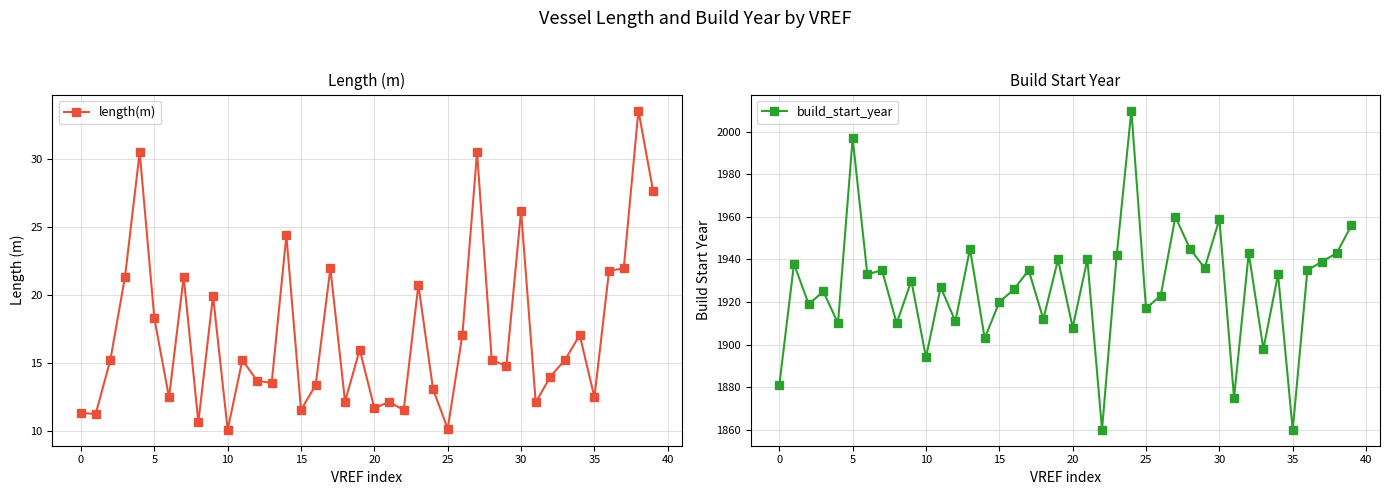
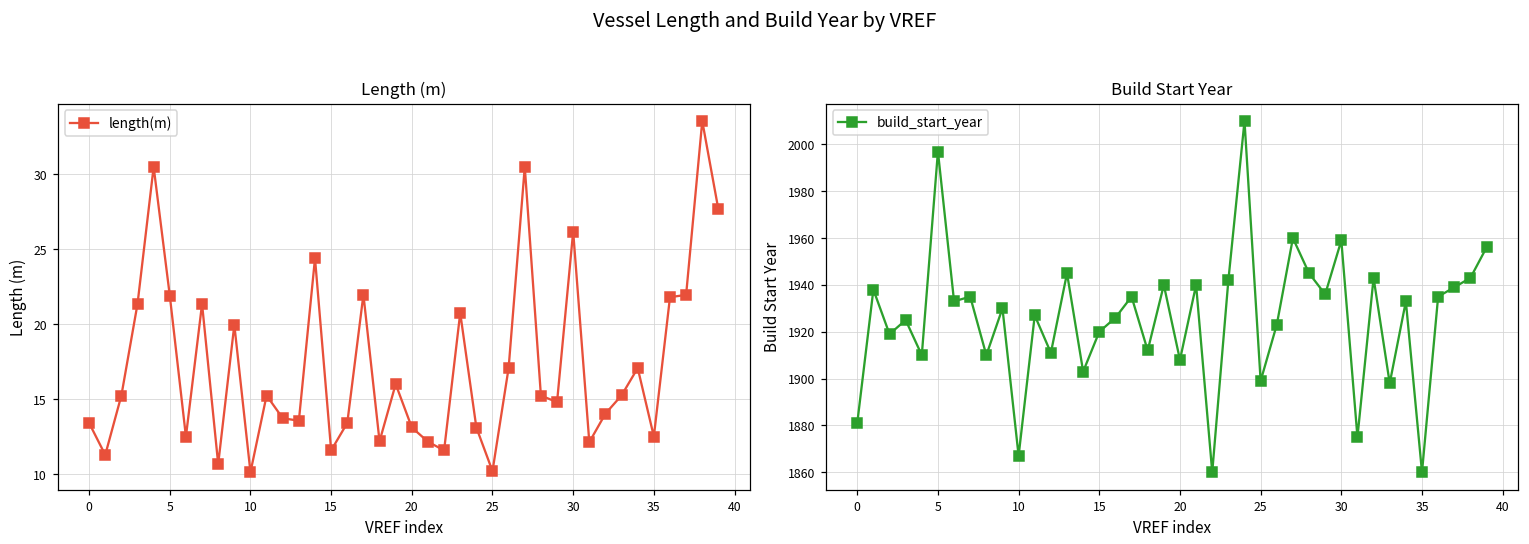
  {
    "Length (m)": {
-     "0": 11.4,
-     "5": 18.3,
+     "0": 13.4,
+     "5": 21.9,
      "10": 10.1,
      "15": 11.6,
-     "20": 11.7,
+     "20": 13.1,
      "25": 10.2,
      "30": 26.2,
      "35": 12.5
    },
    "Build Start Year": {
      "0": 1881,
      "5": 1997,
-     "10": 1894,
+     "10": 1867,
      "15": 1920,
      "20": 1908,
-     "25": 1917,
+     "25": 1899,
      "30": 1959,
      "35": 1860
    }
  }
